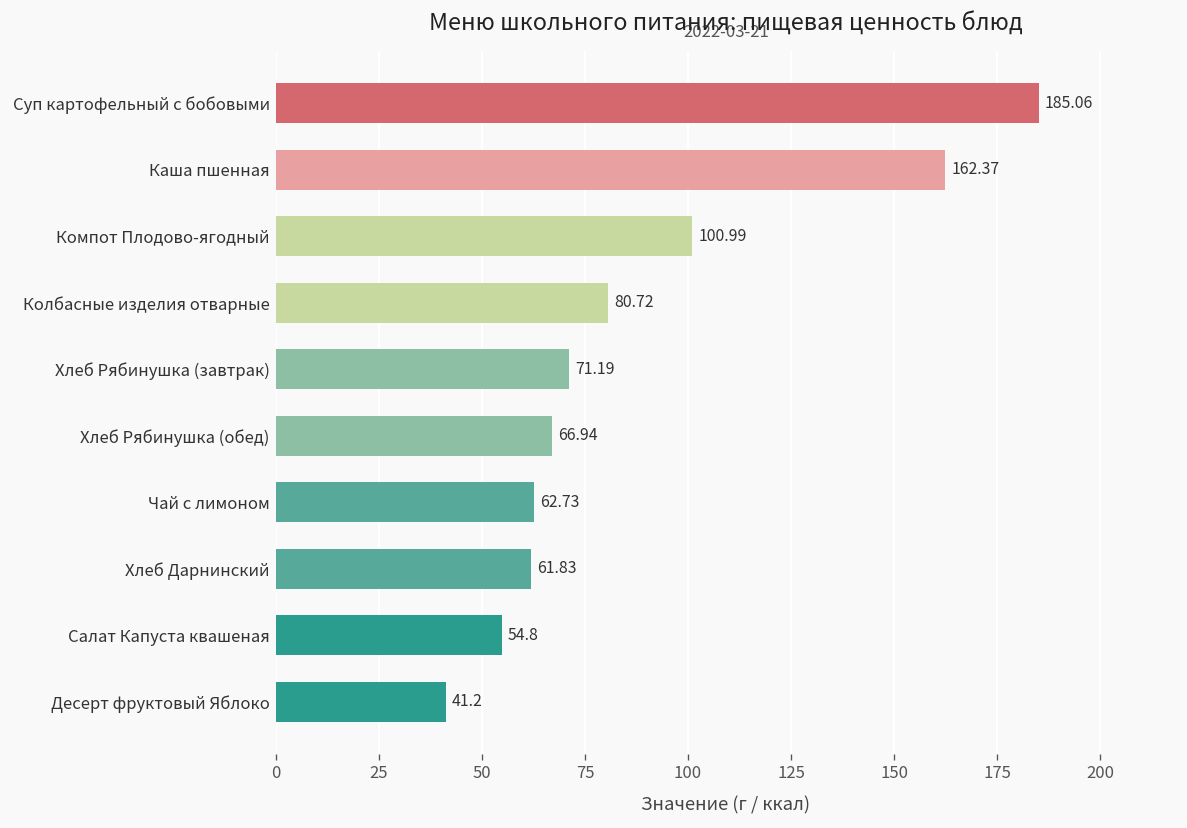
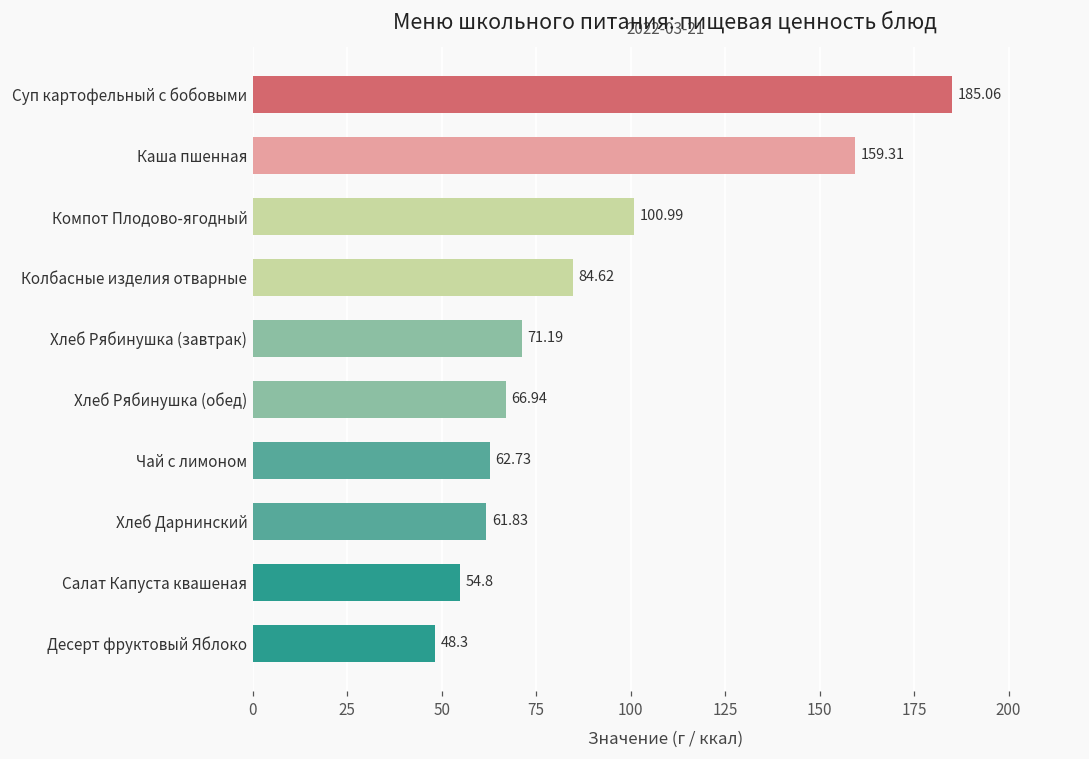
  {
    "Суп картофельный с бобовыми": 185.06,
-   "Каша пшенная": 162.37,
+   "Каша пшенная": 159.31,
    "Компот Плодово-ягодный": 100.99,
-   "Колбасные изделия отварные": 80.72,
+   "Колбасные изделия отварные": 84.62,
    "Хлеб Рябинушка (завтрак)": 71.19,
    "Хлеб Рябинушка (обед)": 66.94,
    "Чай с лимоном": 62.73,
    "Хлеб Дарнинский": 61.83,
    "Салат Капуста квашеная": 54.8,
-   "Десерт фруктовый Яблоко": 41.2
+   "Десерт фруктовый Яблоко": 48.3
  }
